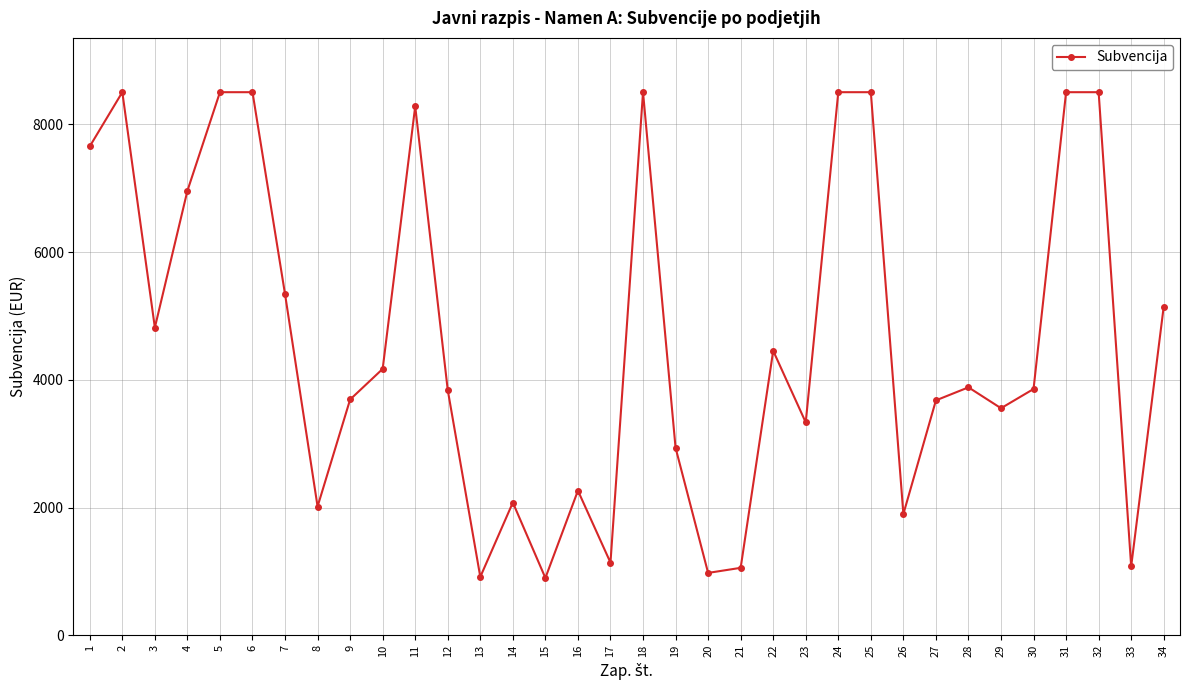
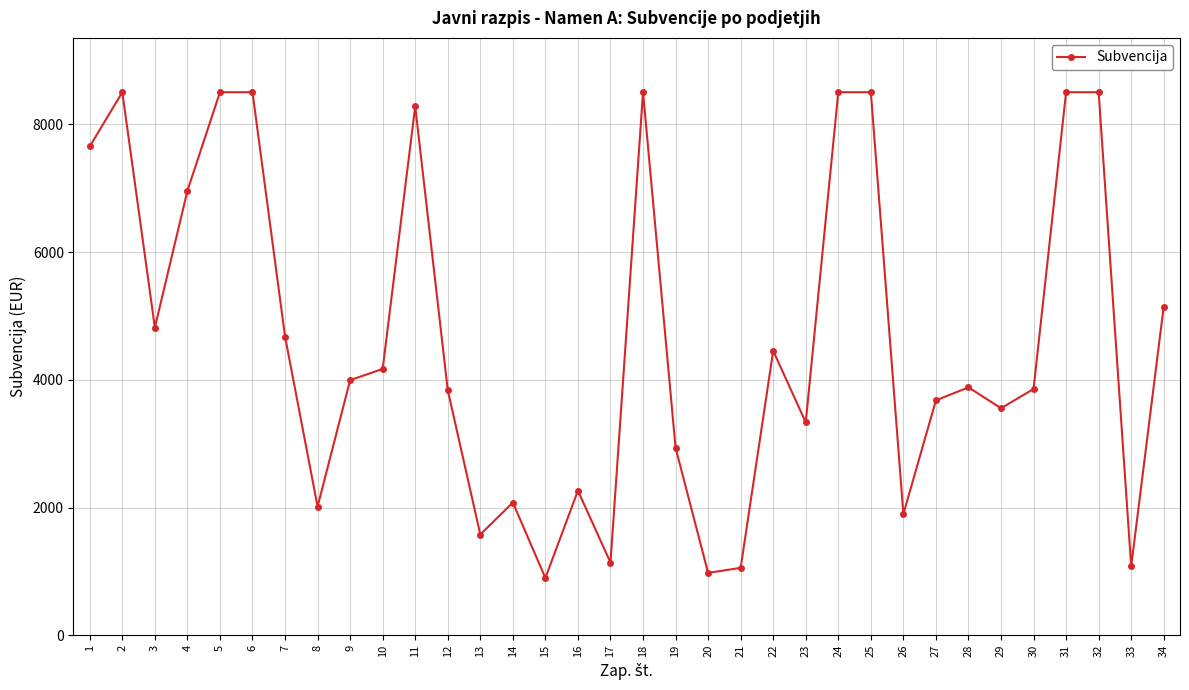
  {
    "1": 7700,
    "2": 8500,
    "3": 4800,
    "4": 7000,
    "5": 8500,
    "6": 8500,
-   "7": 5300,
+   "7": 4700,
    "8": 2000,
-   "9": 3700,
+   "9": 4000,
    "10": 4200,
    "11": 8300,
    "12": 3800,
-   "13": 900,
+   "13": 1600,
    "14": 2100,
    "15": 900,
    "16": 2300,
    "17": 1100,
    "18": 8500,
    "19": 2900,
    "20": 1000,
    "21": 1100,
    "22": 4500,
    "23": 3300,
    "24": 8500,
    "25": 8500,
    "26": 1900,
    "27": 3700,
    "28": 3900,
    "29": 3600,
    "30": 3900,
    "31": 8500,
    "32": 8500,
    "33": 1100,
    "34": 5100
  }
